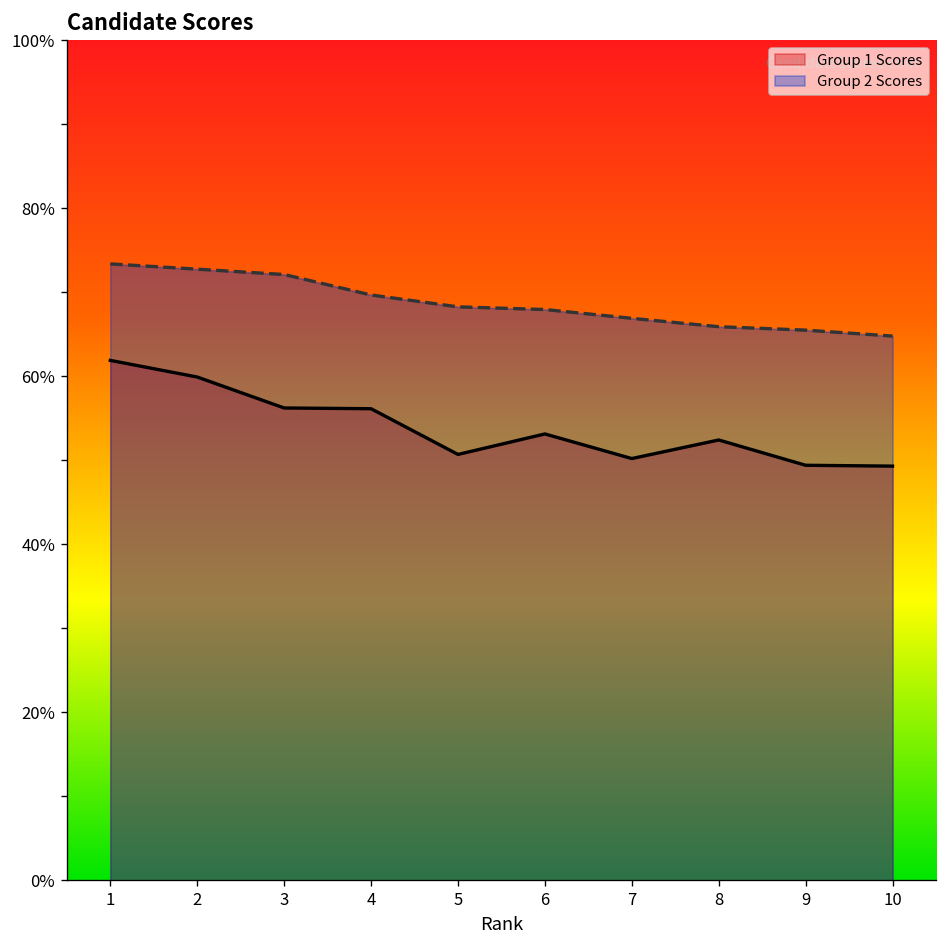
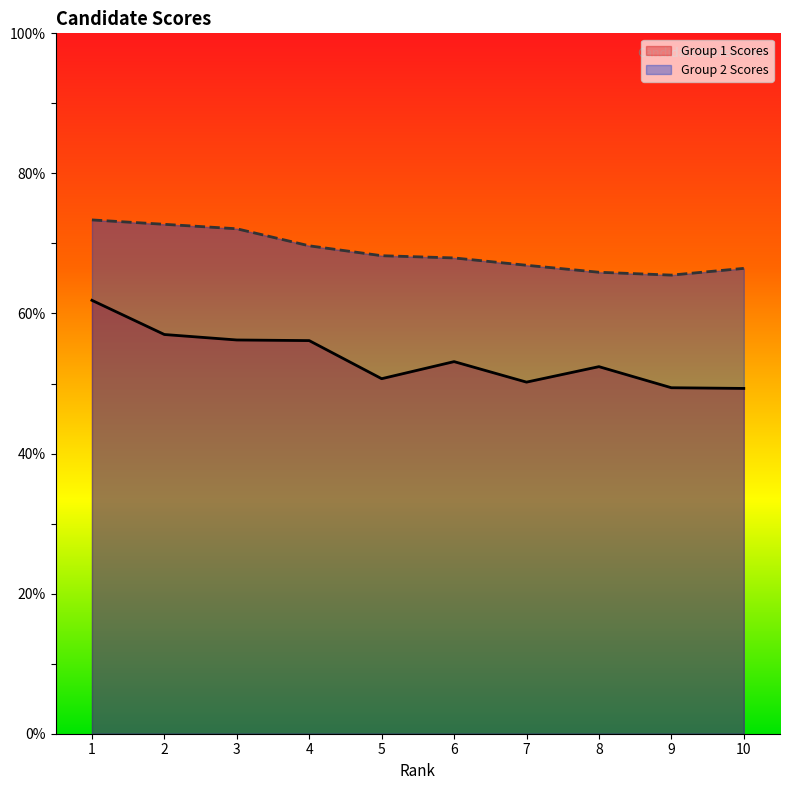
  {
    "Group 1 Scores": {
      "1": "62%",
-     "2": "60%",
+     "2": "57%",
      "3": "56%",
      "4": "56%",
      "5": "51%",
      "6": "53%",
      "7": "50%",
      "8": "52%",
      "9": "49%",
      "10": "49%"
    },
    "Group 2 Scores": {
      "1": "73%",
      "2": "73%",
      "3": "72%",
      "4": "70%",
      "5": "68%",
      "6": "68%",
      "7": "67%",
      "8": "66%",
      "9": "65%",
-     "10": "65%"
+     "10": "66%"
    }
  }
